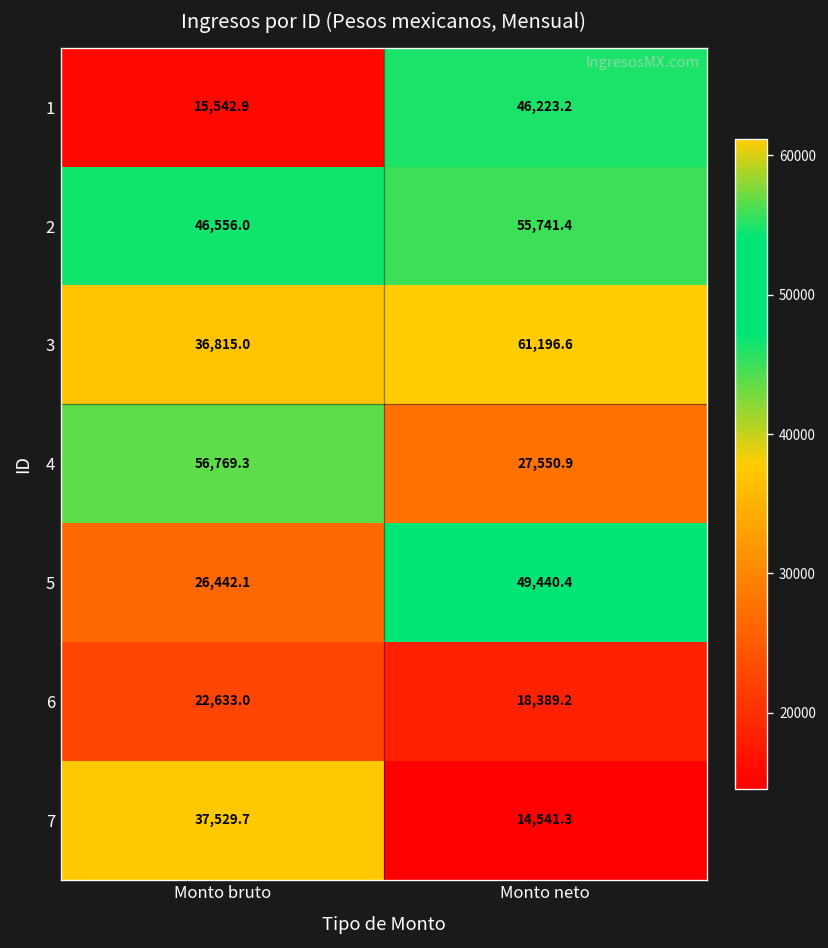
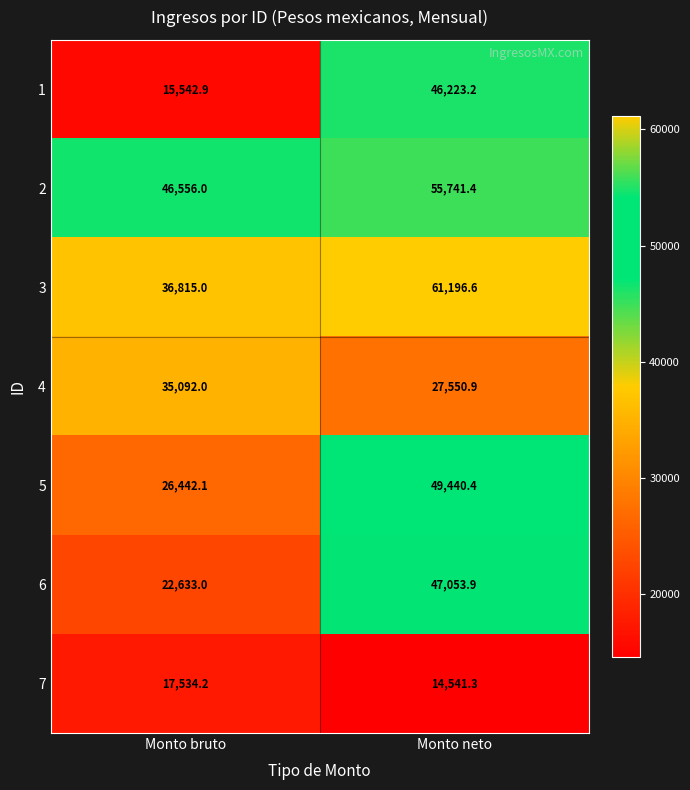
  {
    "1": {
      "Monto bruto": "15,542.9"
    },
    "2": {
      "Monto bruto": "46,556.0",
      "Monto neto": "55,741.4"
    },
    "3": {
      "Monto bruto": "36,815.0",
      "Monto neto": "61,196.6"
    },
    "4": {
-     "Monto bruto": "56,769.3",
+     "Monto bruto": "35,092.0",
      "Monto neto": "27,550.9"
    },
    "5": {
      "Monto bruto": "26,442.1",
      "Monto neto": "49,440.4"
    },
    "6": {
      "Monto bruto": "22,633.0",
-     "Monto neto": "18,389.2"
+     "Monto neto": "47,053.9"
    },
    "7": {
-     "Monto bruto": "37,529.7",
+     "Monto bruto": "17,534.2",
      "Monto neto": "14,541.3"
    }
  }
